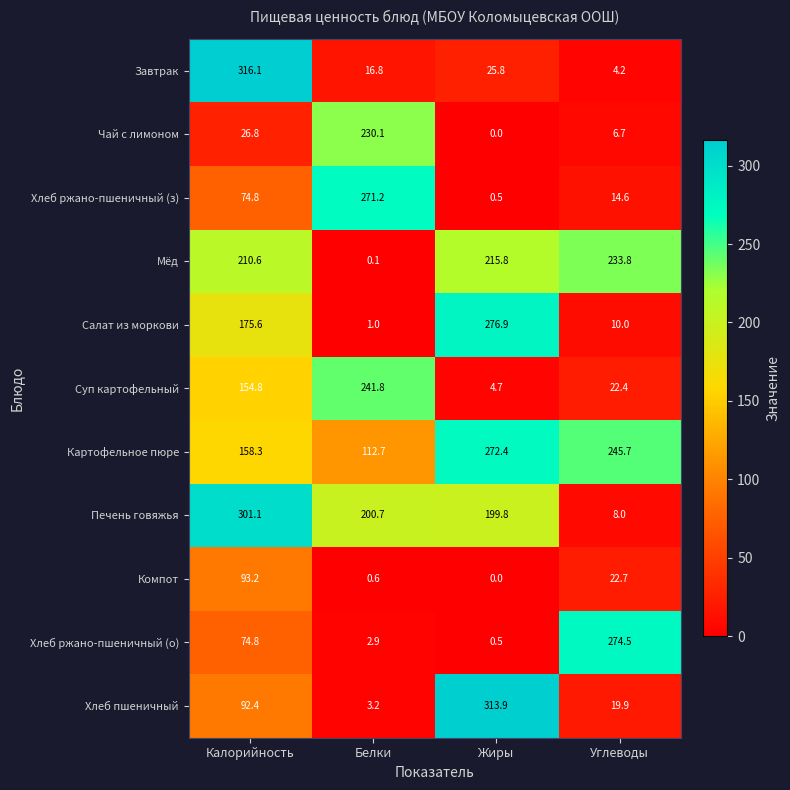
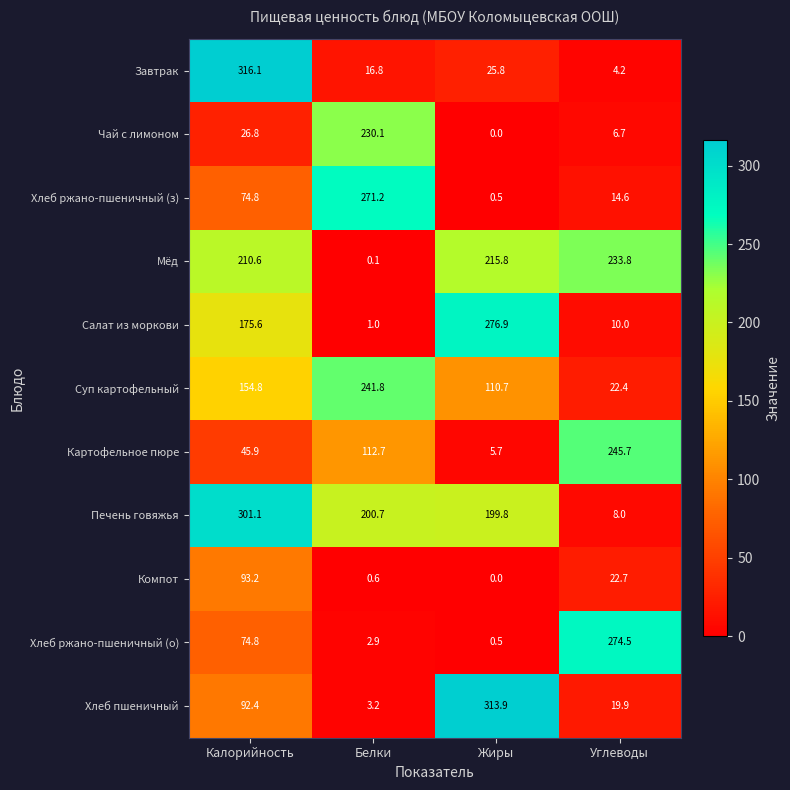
  {
    "Завтрак": {
      "Калорийность": 316.1,
      "Белки": 16.8,
      "Жиры": 25.8,
      "Углеводы": 4.2
    },
    "Чай с лимоном": {
      "Калорийность": 26.8,
      "Белки": 230.1,
      "Жиры": 0.0,
      "Углеводы": 6.7
    },
    "Хлеб ржано-пшеничный (з)": {
      "Калорийность": 74.8,
      "Белки": 271.2,
      "Жиры": 0.5,
      "Углеводы": 14.6
    },
    "Мёд": {
      "Калорийность": 210.6,
      "Белки": 0.1,
      "Жиры": 215.8,
      "Углеводы": 233.8
    },
    "Салат из моркови": {
      "Калорийность": 175.6,
      "Белки": 1.0,
      "Жиры": 276.9,
      "Углеводы": 10.0
    },
    "Суп картофельный": {
      "Калорийность": 154.8,
      "Белки": 241.8,
-     "Жиры": 4.7,
+     "Жиры": 110.7,
      "Углеводы": 22.4
    },
    "Картофельное пюре": {
-     "Калорийность": 158.3,
+     "Калорийность": 45.9,
      "Белки": 112.7,
-     "Жиры": 272.4,
+     "Жиры": 5.7,
      "Углеводы": 245.7
    },
    "Печень говяжья": {
      "Калорийность": 301.1,
      "Белки": 200.7,
      "Жиры": 199.8,
      "Углеводы": 8.0
    },
    "Компот": {
      "Калорийность": 93.2,
      "Белки": 0.6,
      "Жиры": 0.0,
      "Углеводы": 22.7
    },
    "Хлеб ржано-пшеничный (о)": {
      "Калорийность": 74.8,
      "Белки": 2.9,
      "Жиры": 0.5,
      "Углеводы": 274.5
    },
    "Хлеб пшеничный": {
      "Калорийность": 92.4,
      "Белки": 3.2,
      "Жиры": 313.9,
      "Углеводы": 19.9
    }
  }
